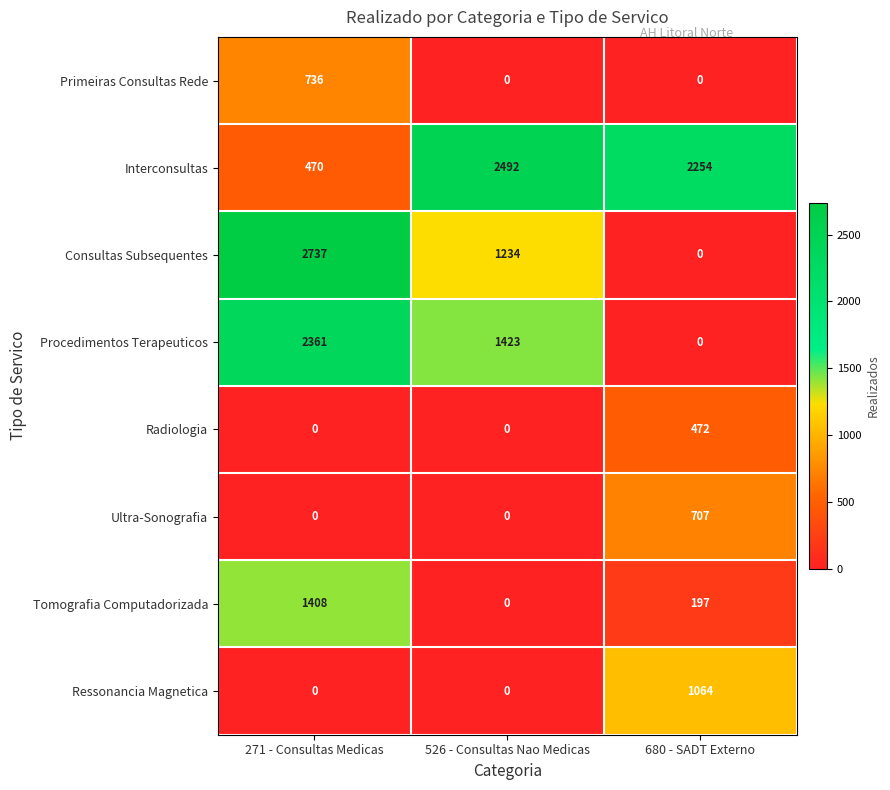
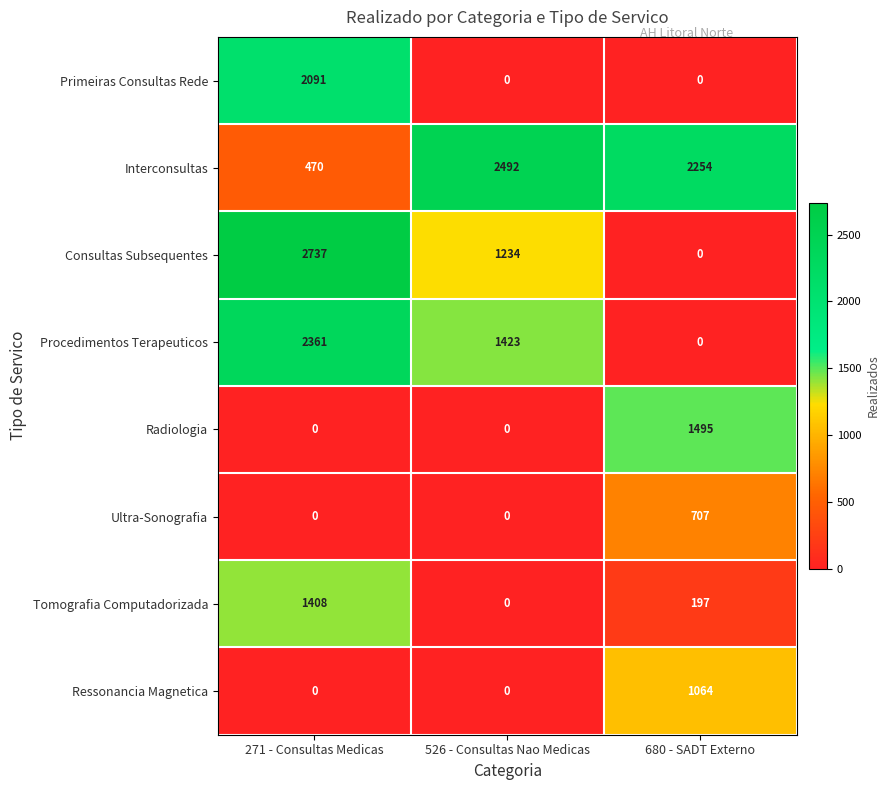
  {
    "Primeiras Consultas Rede": {
-     "271 - Consultas Medicas": 736,
+     "271 - Consultas Medicas": 2091,
      "526 - Consultas Nao Medicas": 0,
      "680 - SADT Externo": 0
    },
    "Interconsultas": {
      "271 - Consultas Medicas": 470,
      "526 - Consultas Nao Medicas": 2492,
      "680 - SADT Externo": 2254
    },
    "Consultas Subsequentes": {
      "271 - Consultas Medicas": 2737,
      "526 - Consultas Nao Medicas": 1234,
      "680 - SADT Externo": 0
    },
    "Procedimentos Terapeuticos": {
      "271 - Consultas Medicas": 2361,
      "526 - Consultas Nao Medicas": 1423,
      "680 - SADT Externo": 0
    },
    "Radiologia": {
      "271 - Consultas Medicas": 0,
      "526 - Consultas Nao Medicas": 0,
-     "680 - SADT Externo": 472
+     "680 - SADT Externo": 1495
    },
    "Ultra-Sonografia": {
      "271 - Consultas Medicas": 0,
      "526 - Consultas Nao Medicas": 0,
      "680 - SADT Externo": 707
    },
    "Tomografia Computadorizada": {
      "271 - Consultas Medicas": 1408,
      "526 - Consultas Nao Medicas": 0,
      "680 - SADT Externo": 197
    },
    "Ressonancia Magnetica": {
      "271 - Consultas Medicas": 0,
      "526 - Consultas Nao Medicas": 0,
      "680 - SADT Externo": 1064
    }
  }
